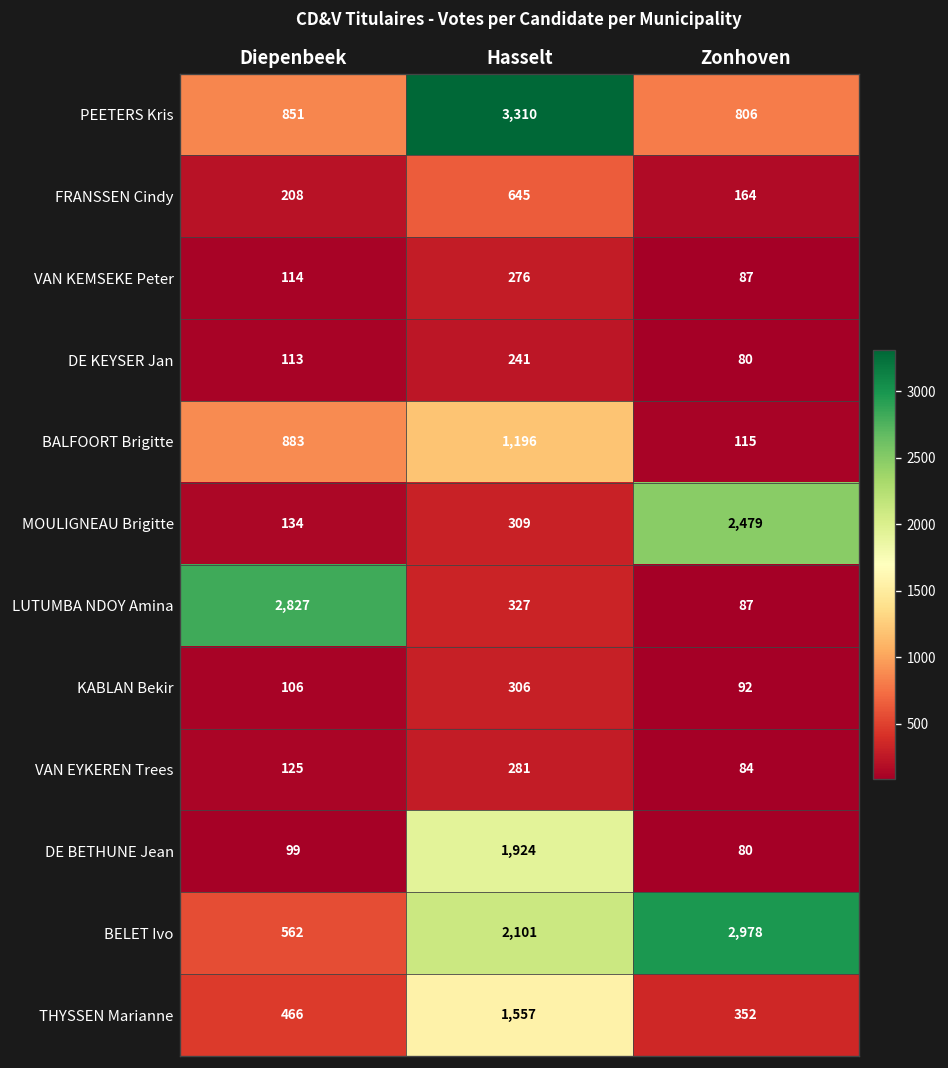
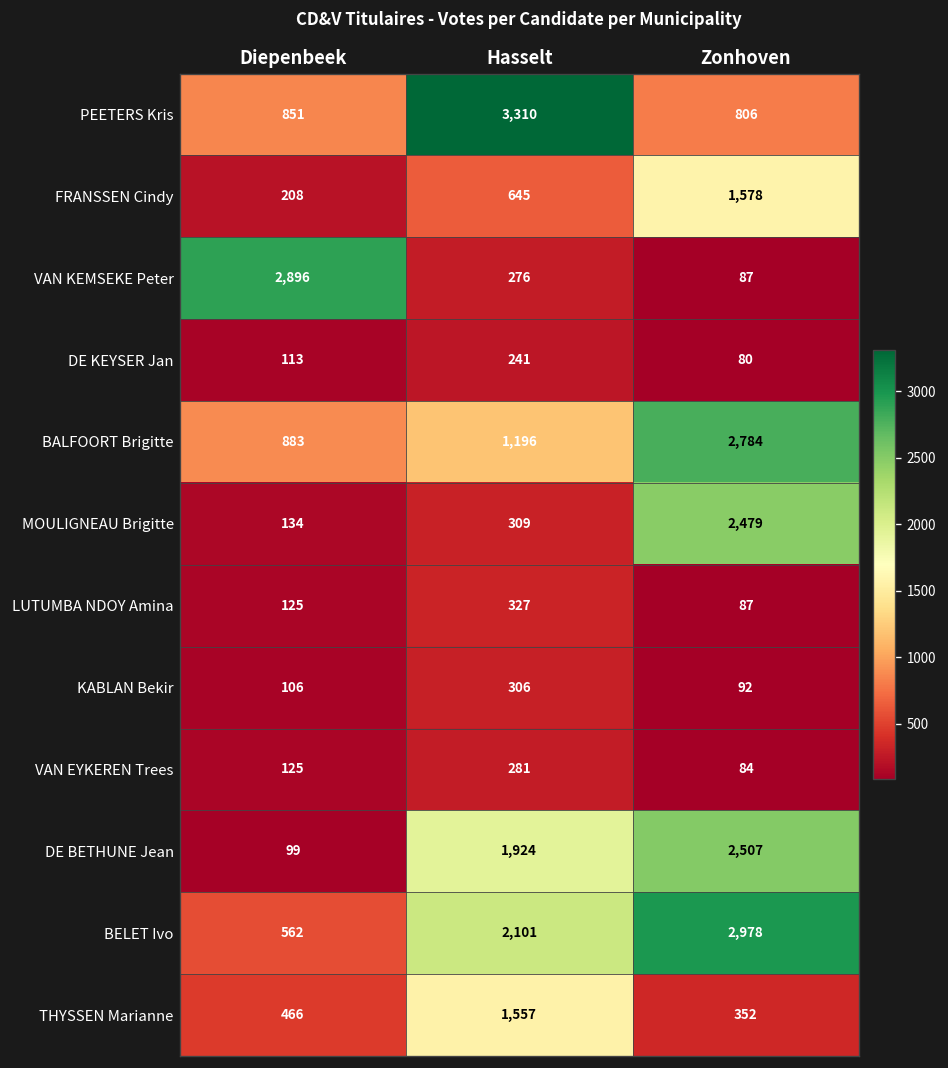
  {
    "PEETERS Kris": {
      "Diepenbeek": "851",
      "Hasselt": "3,310",
      "Zonhoven": "806"
    },
    "FRANSSEN Cindy": {
      "Diepenbeek": "208",
      "Hasselt": "645",
-     "Zonhoven": "164"
+     "Zonhoven": "1,578"
    },
    "VAN KEMSEKE Peter": {
-     "Diepenbeek": "114",
+     "Diepenbeek": "2,896",
      "Hasselt": "276",
      "Zonhoven": "87"
    },
    "DE KEYSER Jan": {
      "Diepenbeek": "113",
      "Hasselt": "241",
      "Zonhoven": "80"
    },
    "BALFOORT Brigitte": {
      "Diepenbeek": "883",
      "Hasselt": "1,196",
-     "Zonhoven": "115"
+     "Zonhoven": "2,784"
    },
    "MOULIGNEAU Brigitte": {
      "Diepenbeek": "134",
      "Hasselt": "309",
      "Zonhoven": "2,479"
    },
    "LUTUMBA NDOY Amina": {
-     "Diepenbeek": "2,827",
+     "Diepenbeek": "125",
      "Hasselt": "327",
      "Zonhoven": "87"
    },
    "KABLAN Bekir": {
      "Diepenbeek": "106",
      "Hasselt": "306",
      "Zonhoven": "92"
    },
    "VAN EYKEREN Trees": {
      "Diepenbeek": "125",
      "Hasselt": "281",
      "Zonhoven": "84"
    },
    "DE BETHUNE Jean": {
      "Diepenbeek": "99",
      "Hasselt": "1,924",
-     "Zonhoven": "80"
+     "Zonhoven": "2,507"
    },
    "BELET Ivo": {
      "Diepenbeek": "562",
      "Hasselt": "2,101",
      "Zonhoven": "2,978"
    },
    "THYSSEN Marianne": {
      "Diepenbeek": "466",
      "Hasselt": "1,557",
      "Zonhoven": "352"
    }
  }
